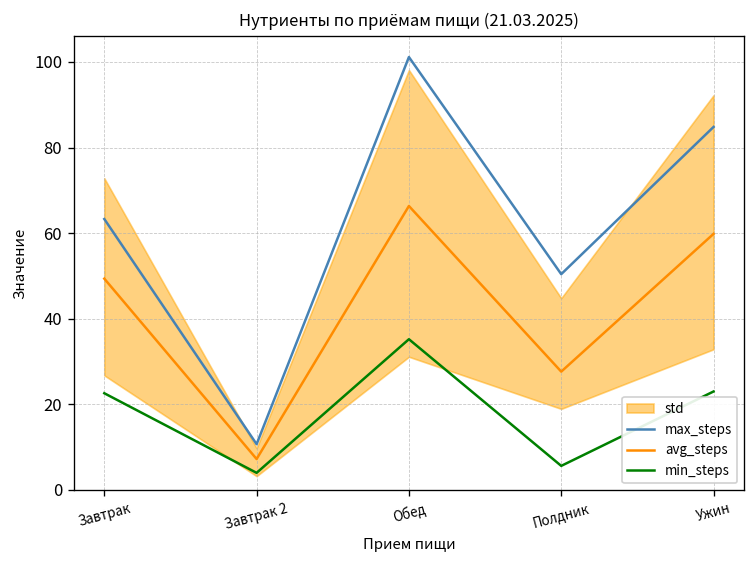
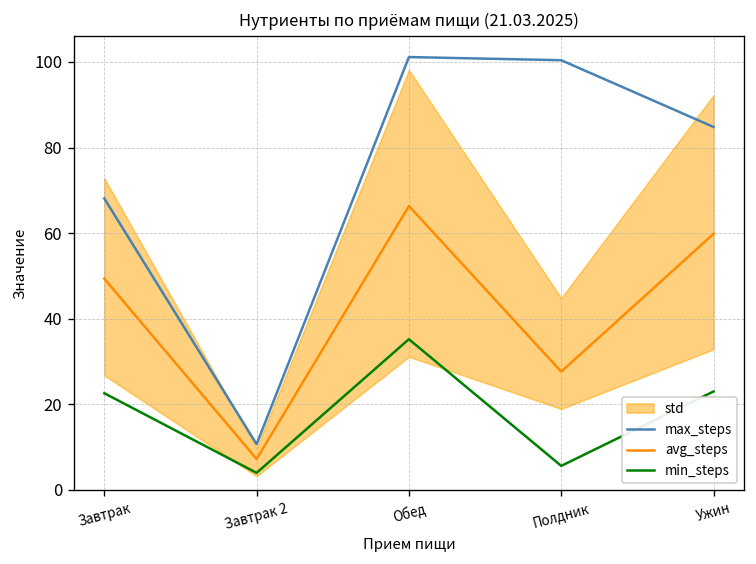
  {
    "max_steps": {
-     "Завтрак": 63,
+     "Завтрак": 68,
      "Завтрак 2": 11,
      "Обед": 101,
-     "Полдник": 50,
+     "Полдник": 100,
      "Ужин": 85
    },
    "min_steps": {
      "Завтрак": 23,
      "Завтрак 2": 4,
      "Обед": 35,
      "Полдник": 6,
      "Ужин": 23
    }
  }
